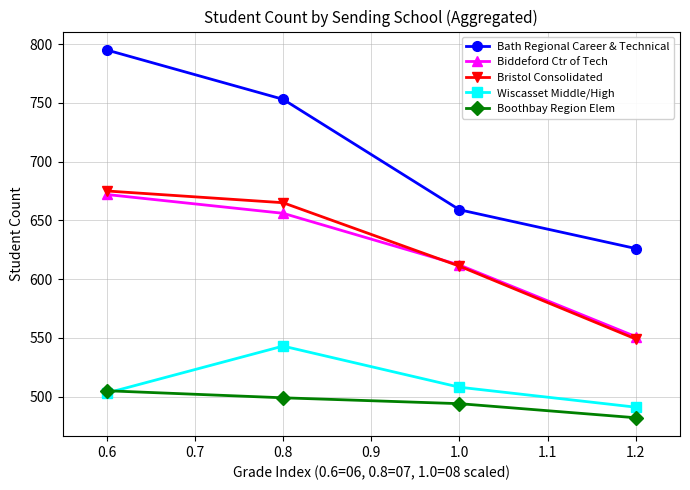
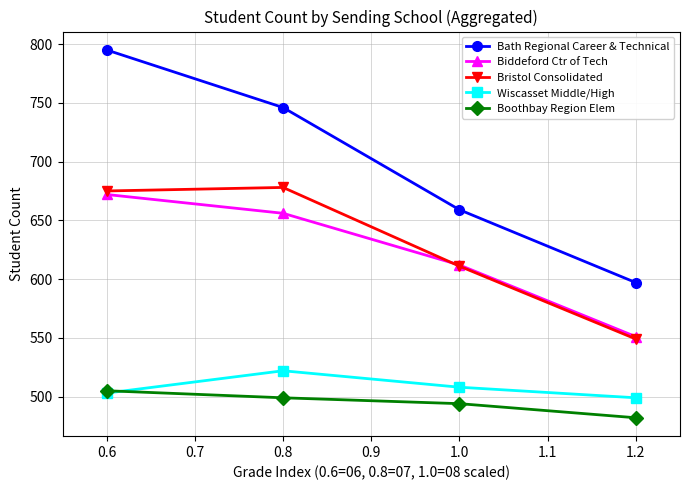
  {
    "Bath Regional Career & Technical": {
      "0.6": 795,
-     "0.8": 753,
+     "0.8": 746,
      "1.0": 659,
-     "1.2": 626
+     "1.2": 597
    },
    "Biddeford Ctr of Tech": {
      "0.6": 672,
      "0.8": 656
    },
    "Bristol Consolidated": {
      "0.6": 675,
-     "0.8": 665
+     "0.8": 678
    },
    "Wiscasset Middle/High": {
-     "0.8": 543,
+     "0.8": 522,
      "1.0": 508,
-     "1.2": 491
+     "1.2": 499
    },
    "Boothbay Region Elem": {
      "0.8": 499,
      "1.0": 494,
      "1.2": 482
    }
  }
